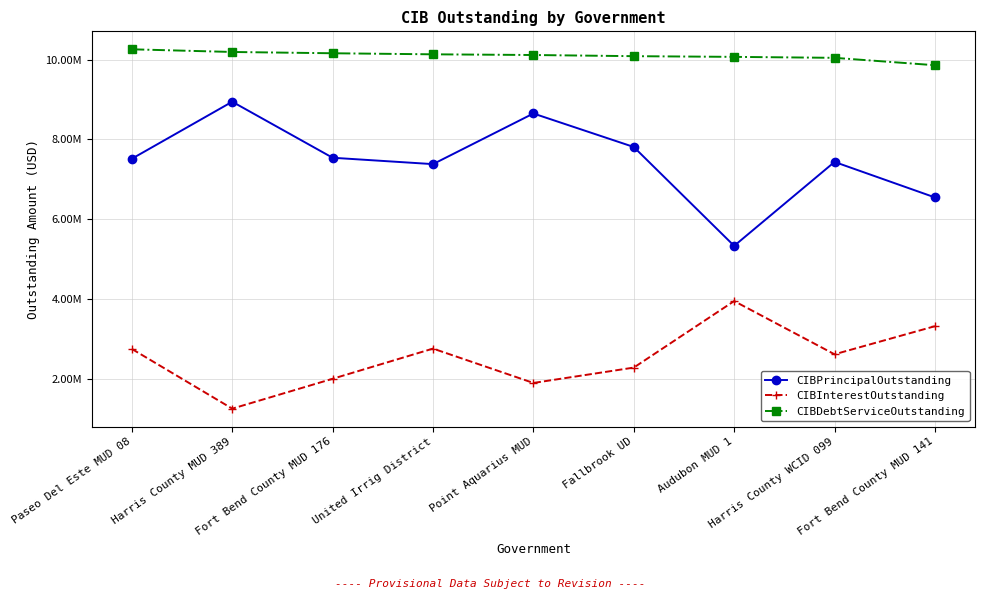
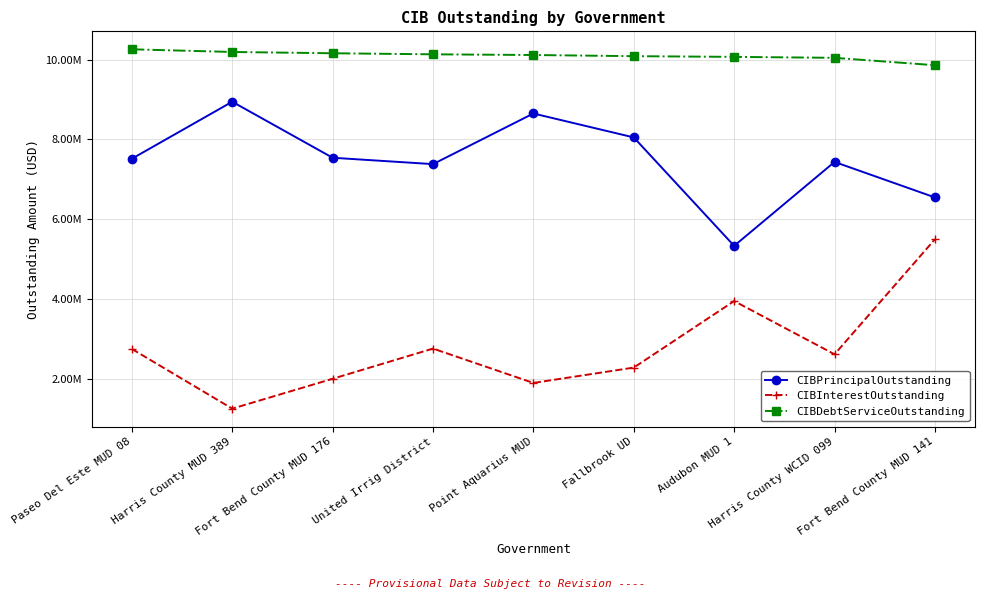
  {
    "CIBPrincipalOutstanding": {
      "Paseo Del Este MUD 08": 7500000,
      "Harris County MUD 389": 8900000,
      "Fort Bend County MUD 176": 7500000,
      "United Irrig District": 7400000,
      "Point Aquarius MUD": 8700000,
-     "Fallbrook UD": 7800000,
+     "Fallbrook UD": 8000000,
      "Audubon MUD 1": 5300000,
      "Harris County WCID 099": 7400000,
      "Fort Bend County MUD 141": 6500000
    },
    "CIBInterestOutstanding": {
      "Paseo Del Este MUD 08": 2700000,
      "Harris County MUD 389": 1200000,
      "Fort Bend County MUD 176": 2000000,
      "United Irrig District": 2800000,
      "Point Aquarius MUD": 1900000,
      "Fallbrook UD": 2300000,
      "Audubon MUD 1": 3900000,
      "Harris County WCID 099": 2600000,
-     "Fort Bend County MUD 141": 3300000
+     "Fort Bend County MUD 141": 5500000
    },
    "CIBDebtServiceOutstanding": {
      "Paseo Del Este MUD 08": 10300000,
      "Harris County MUD 389": 10200000,
      "Fort Bend County MUD 176": 10200000,
      "United Irrig District": 10100000,
      "Point Aquarius MUD": 10100000,
      "Fallbrook UD": 10100000,
      "Audubon MUD 1": 10100000,
      "Harris County WCID 099": 10000000,
      "Fort Bend County MUD 141": 9900000
    }
  }
